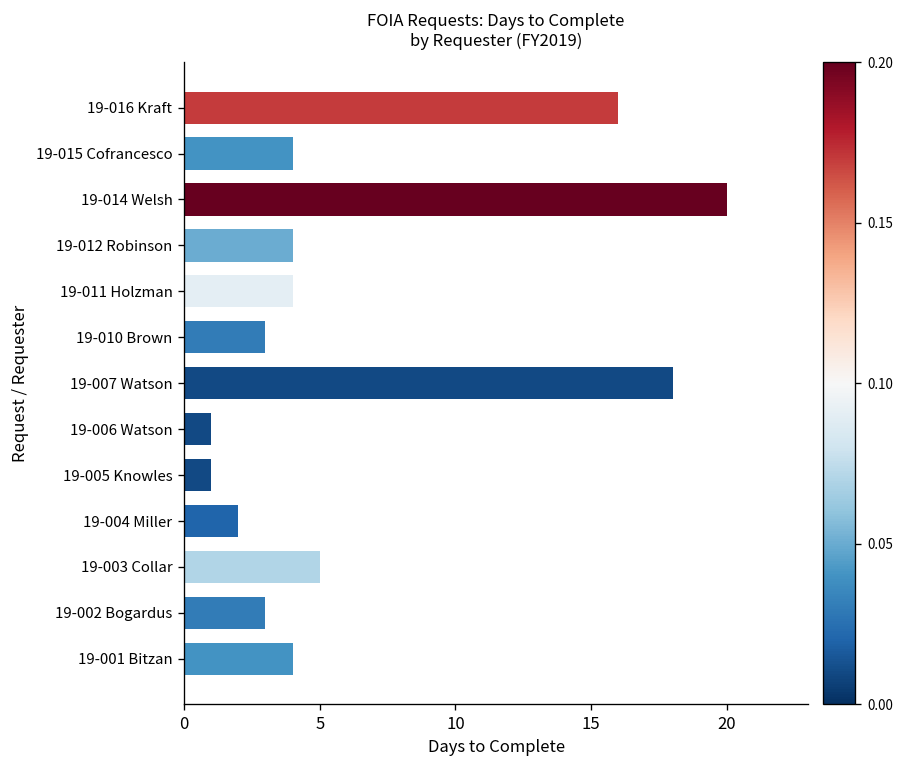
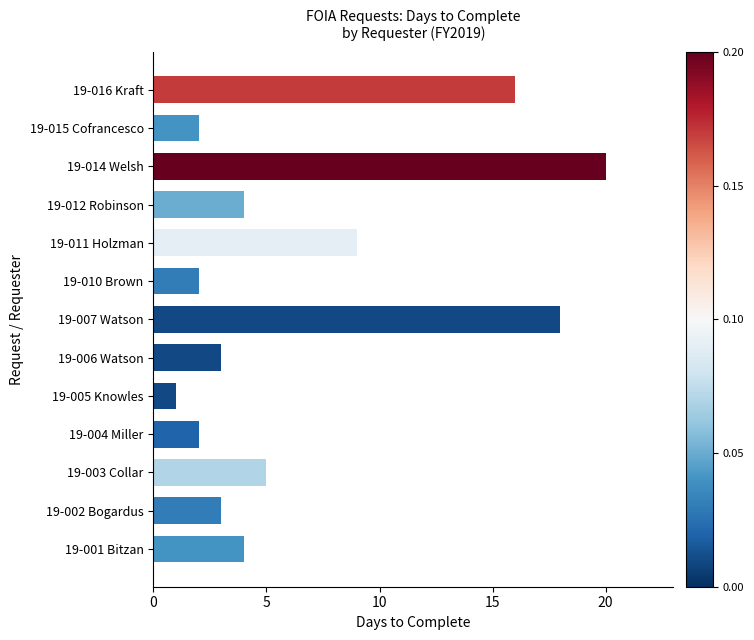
  {
    "19-016 Kraft": 16,
-   "19-015 Cofrancesco": 4,
+   "19-015 Cofrancesco": 2,
    "19-014 Welsh": 20,
    "19-012 Robinson": 4,
-   "19-011 Holzman": 4,
-   "19-010 Brown": 3,
+   "19-011 Holzman": 9,
+   "19-010 Brown": 2,
    "19-007 Watson": 18,
-   "19-006 Watson": 1,
+   "19-006 Watson": 3,
    "19-005 Knowles": 1,
    "19-004 Miller": 2,
    "19-003 Collar": 5,
    "19-002 Bogardus": 3,
    "19-001 Bitzan": 4
  }
